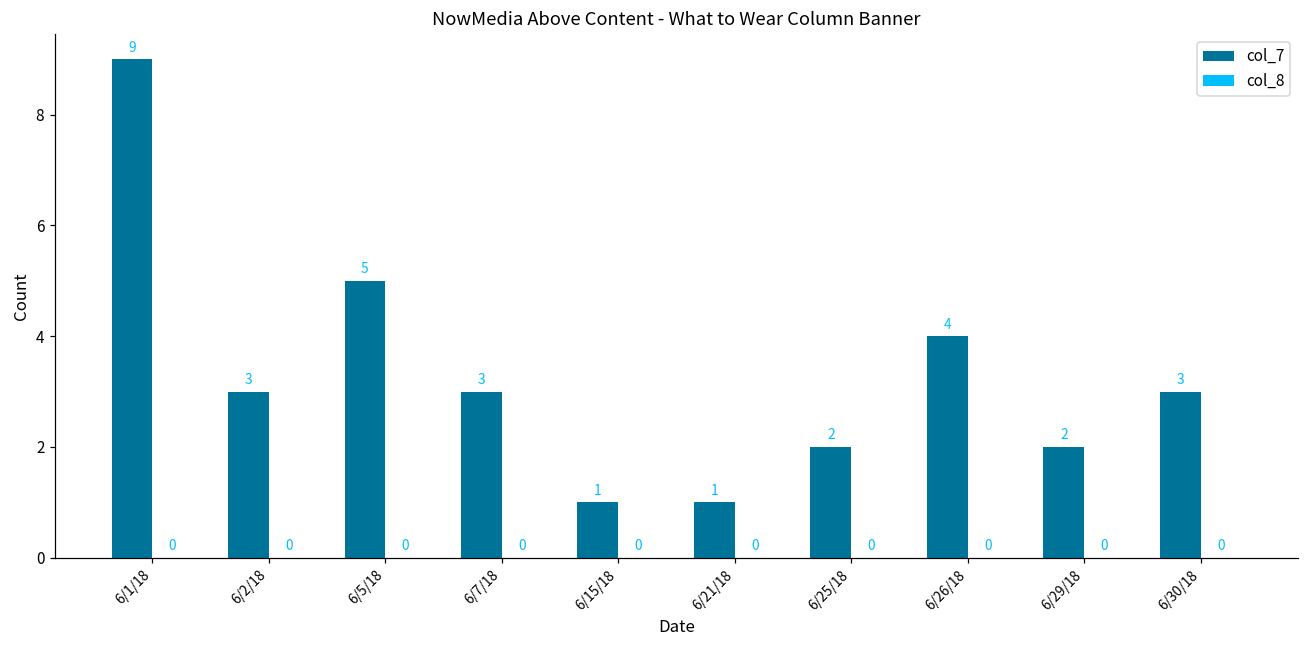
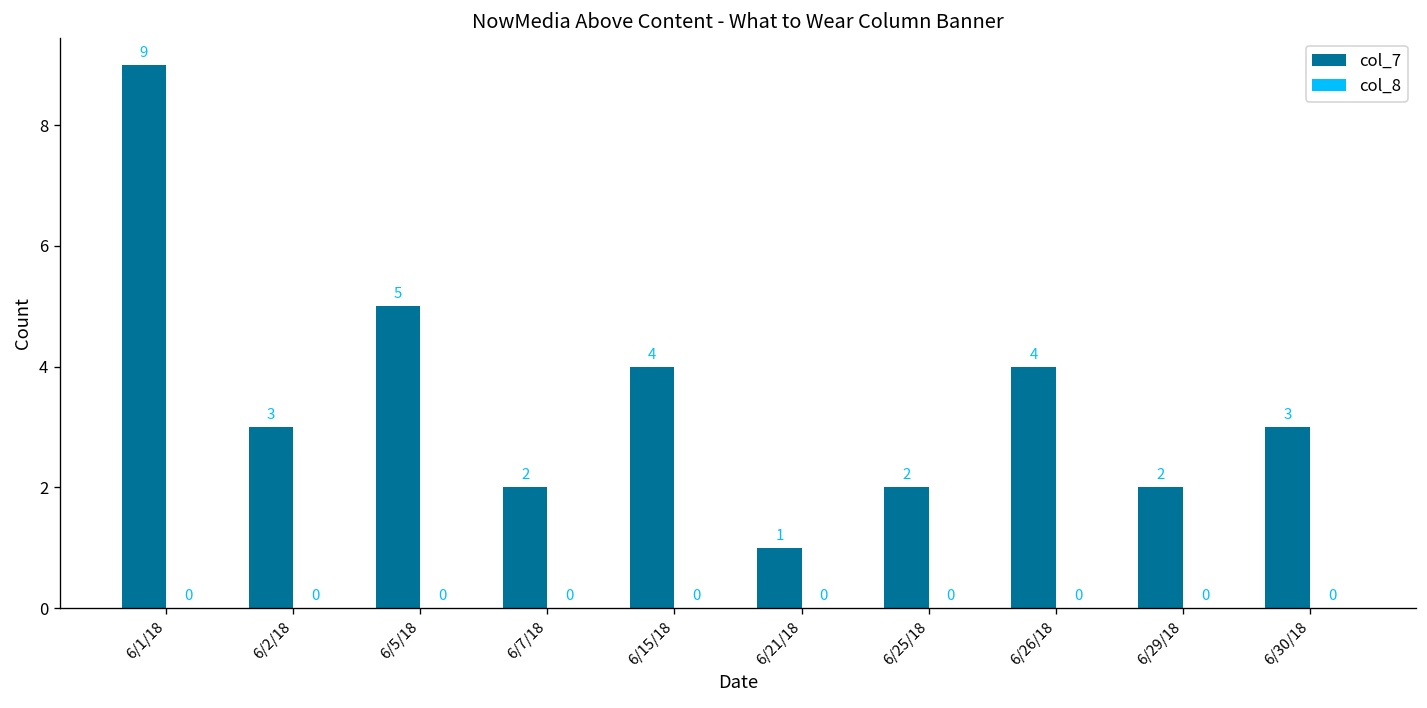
  {
    "col_7": {
      "6/1/18": 9,
      "6/2/18": 3,
      "6/5/18": 5,
-     "6/7/18": 3,
-     "6/15/18": 1,
+     "6/7/18": 2,
+     "6/15/18": 4,
      "6/21/18": 1,
      "6/25/18": 2,
      "6/26/18": 4,
      "6/29/18": 2,
      "6/30/18": 3
    },
    "col_8": {
      "6/1/18": 0,
      "6/2/18": 0,
      "6/5/18": 0,
      "6/7/18": 0,
      "6/15/18": 0,
      "6/21/18": 0,
      "6/25/18": 0,
      "6/26/18": 0,
      "6/29/18": 0,
      "6/30/18": 0
    }
  }
